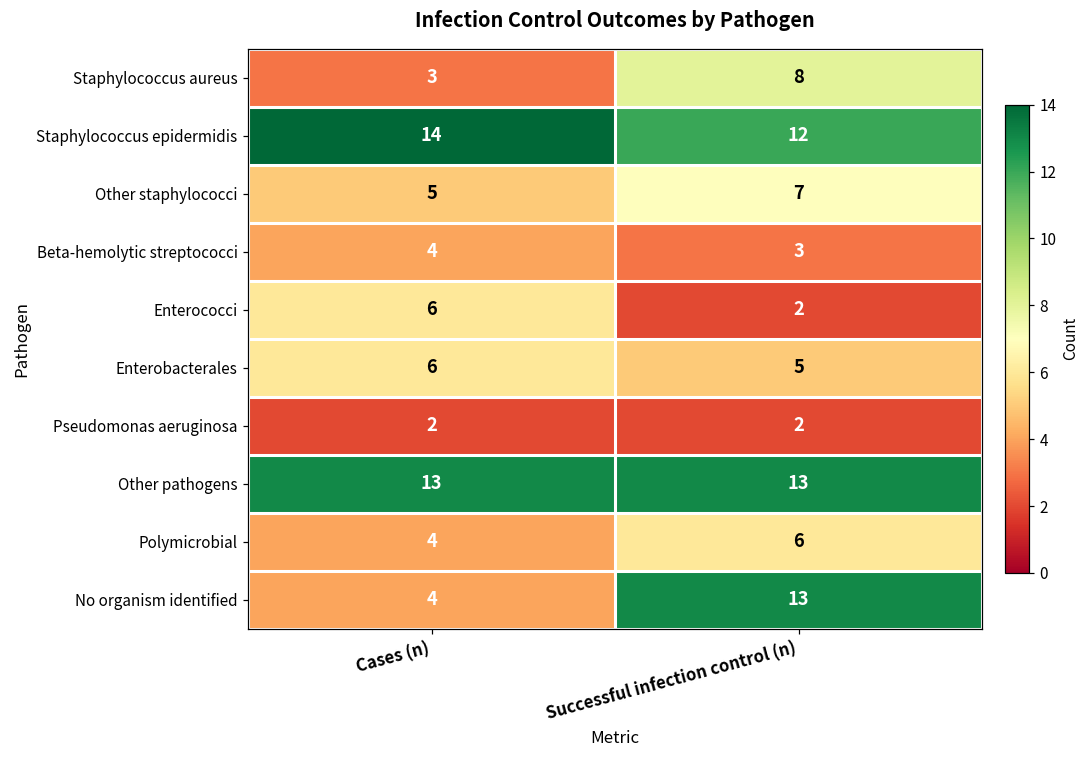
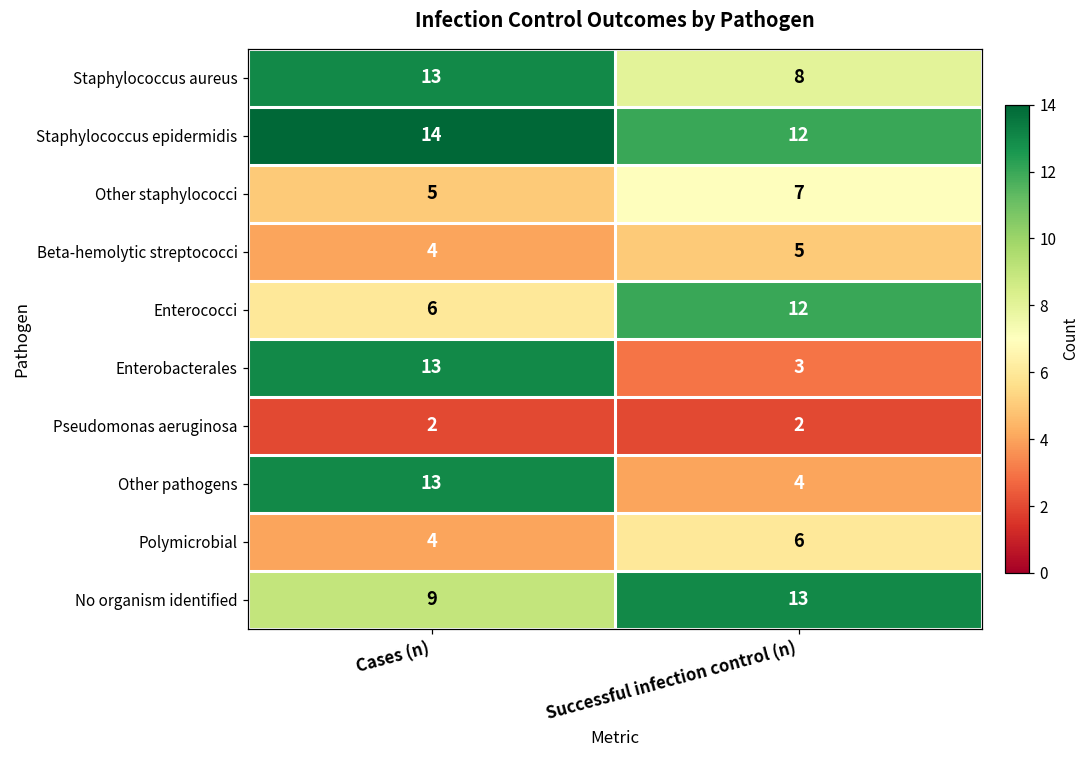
  {
    "Staphylococcus aureus": {
-     "Cases (n)": 3,
+     "Cases (n)": 13,
      "Successful infection control (n)": 8
    },
    "Staphylococcus epidermidis": {
      "Cases (n)": 14,
      "Successful infection control (n)": 12
    },
    "Other staphylococci": {
      "Cases (n)": 5,
      "Successful infection control (n)": 7
    },
    "Beta-hemolytic streptococci": {
      "Cases (n)": 4,
-     "Successful infection control (n)": 3
+     "Successful infection control (n)": 5
    },
    "Enterococci": {
      "Cases (n)": 6,
-     "Successful infection control (n)": 2
+     "Successful infection control (n)": 12
    },
    "Enterobacterales": {
-     "Cases (n)": 6,
-     "Successful infection control (n)": 5
+     "Cases (n)": 13,
+     "Successful infection control (n)": 3
    },
    "Pseudomonas aeruginosa": {
      "Cases (n)": 2,
      "Successful infection control (n)": 2
    },
    "Other pathogens": {
      "Cases (n)": 13,
-     "Successful infection control (n)": 13
+     "Successful infection control (n)": 4
    },
    "Polymicrobial": {
      "Cases (n)": 4,
      "Successful infection control (n)": 6
    },
    "No organism identified": {
-     "Cases (n)": 4,
+     "Cases (n)": 9,
      "Successful infection control (n)": 13
    }
  }
